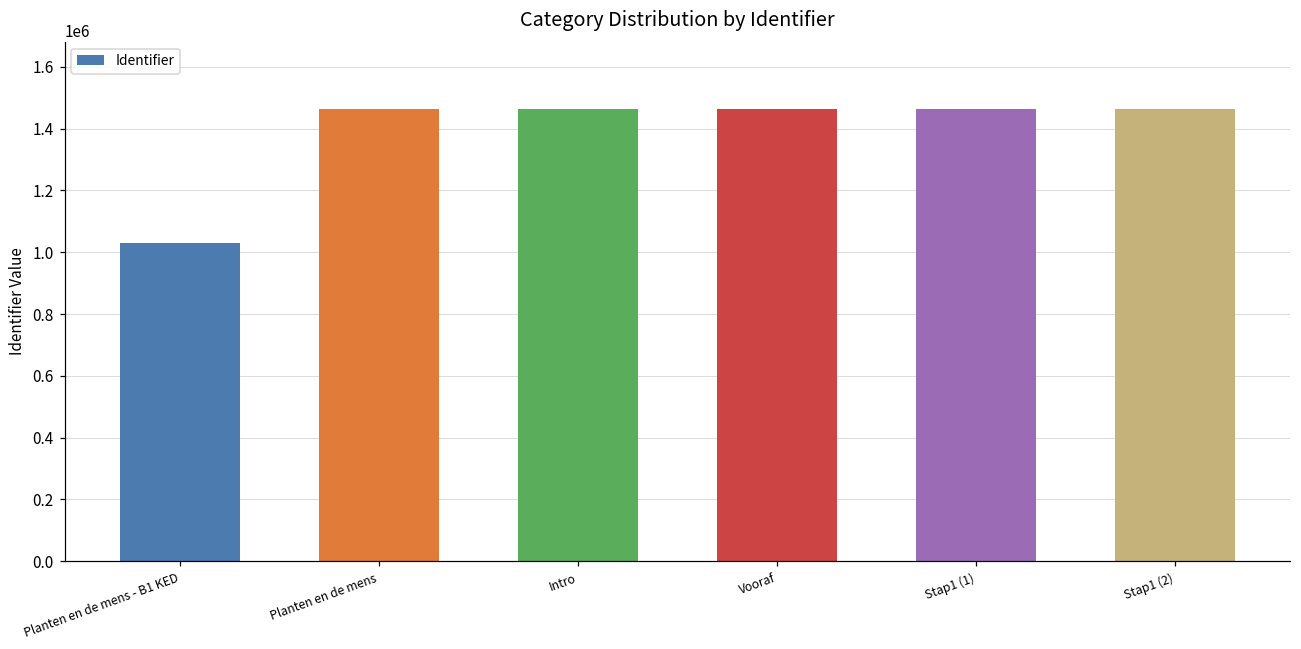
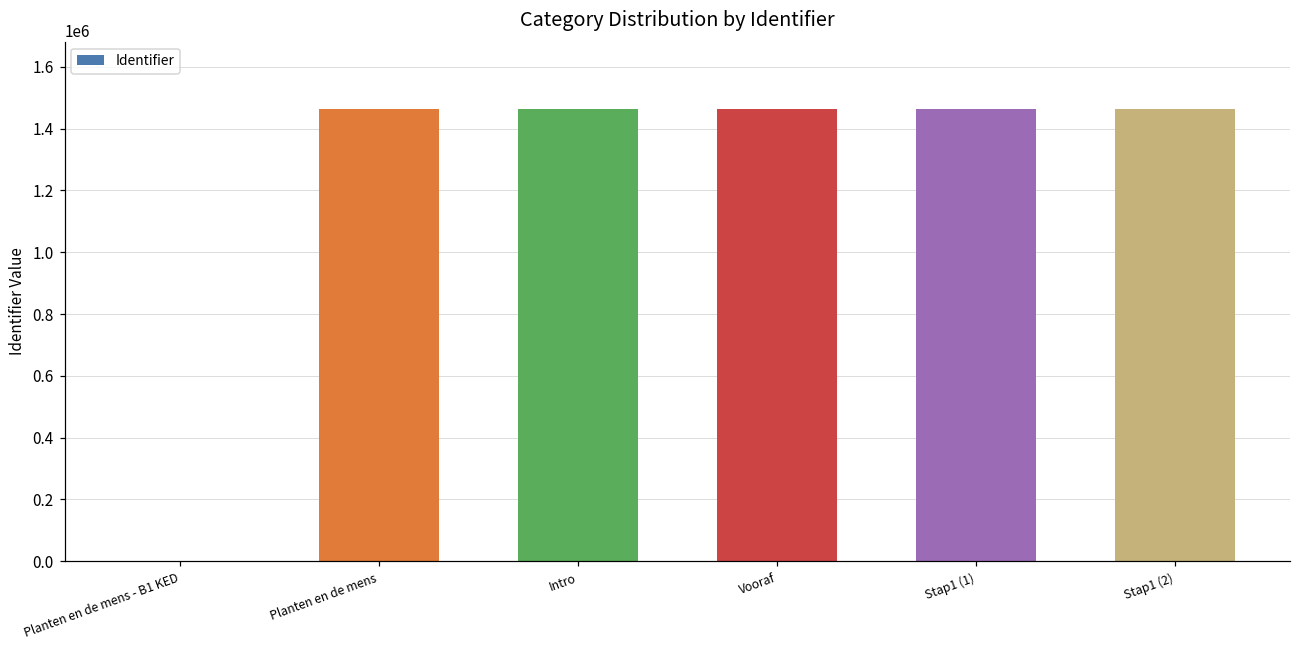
  {
-   "Planten en de mens - B1 KED": 1030000,
+   "Planten en de mens - B1 KED": 0,
    "Planten en de mens": 1460000,
    "Intro": 1460000,
    "Vooraf": 1460000,
    "Stap1 (1)": 1460000,
    "Stap1 (2)": 1460000
  }
